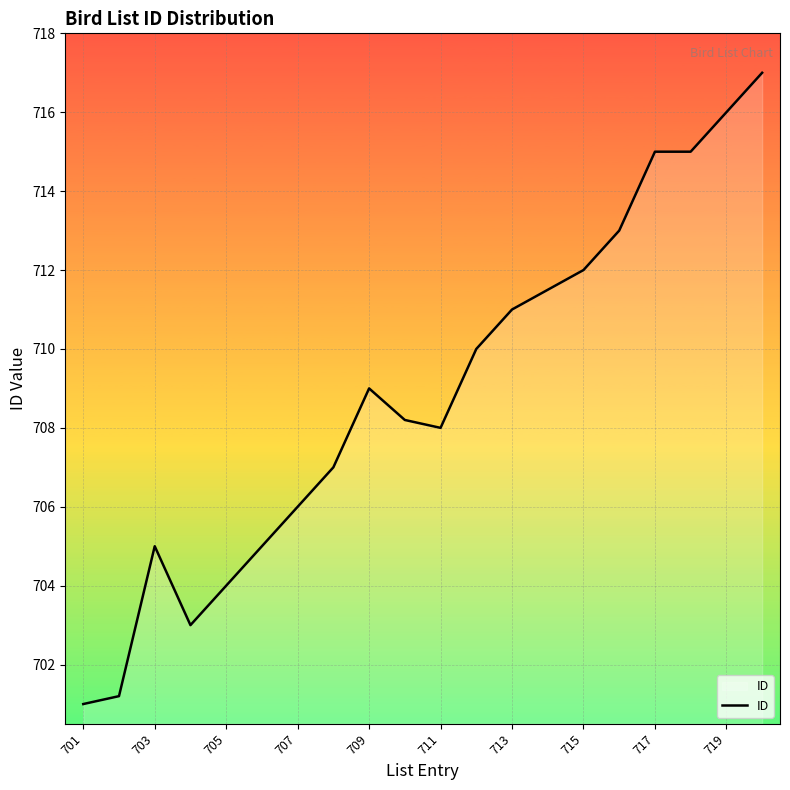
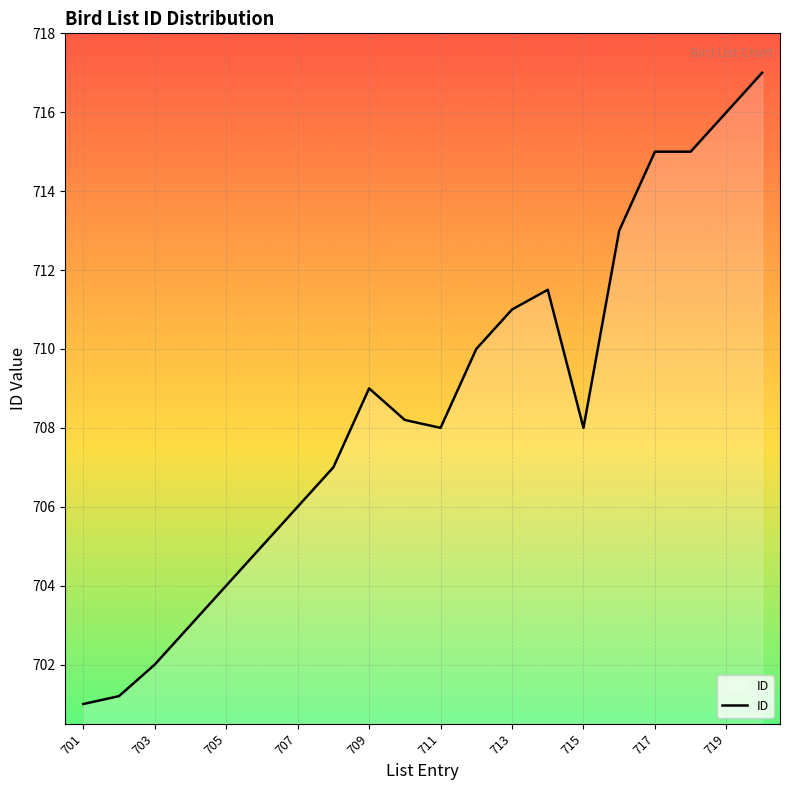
  {
    "701": 701,
-   "703": 705,
+   "703": 702,
    "705": 704,
    "707": 706,
    "709": 709,
    "711": 708,
    "713": 711,
-   "715": 712,
+   "715": 708,
    "717": 715,
    "719": 716
  }
